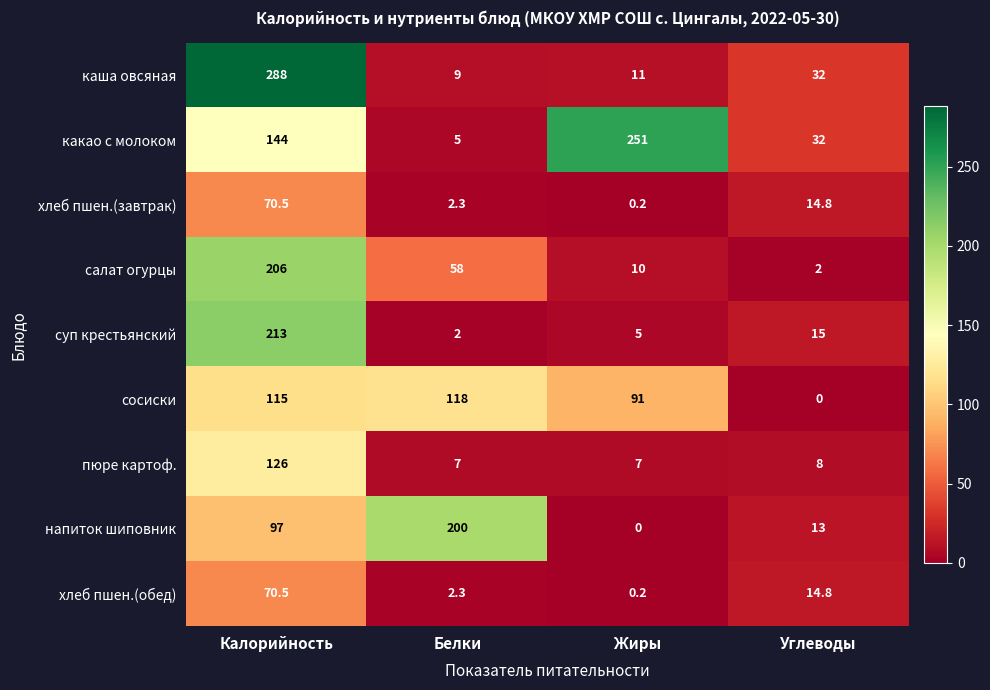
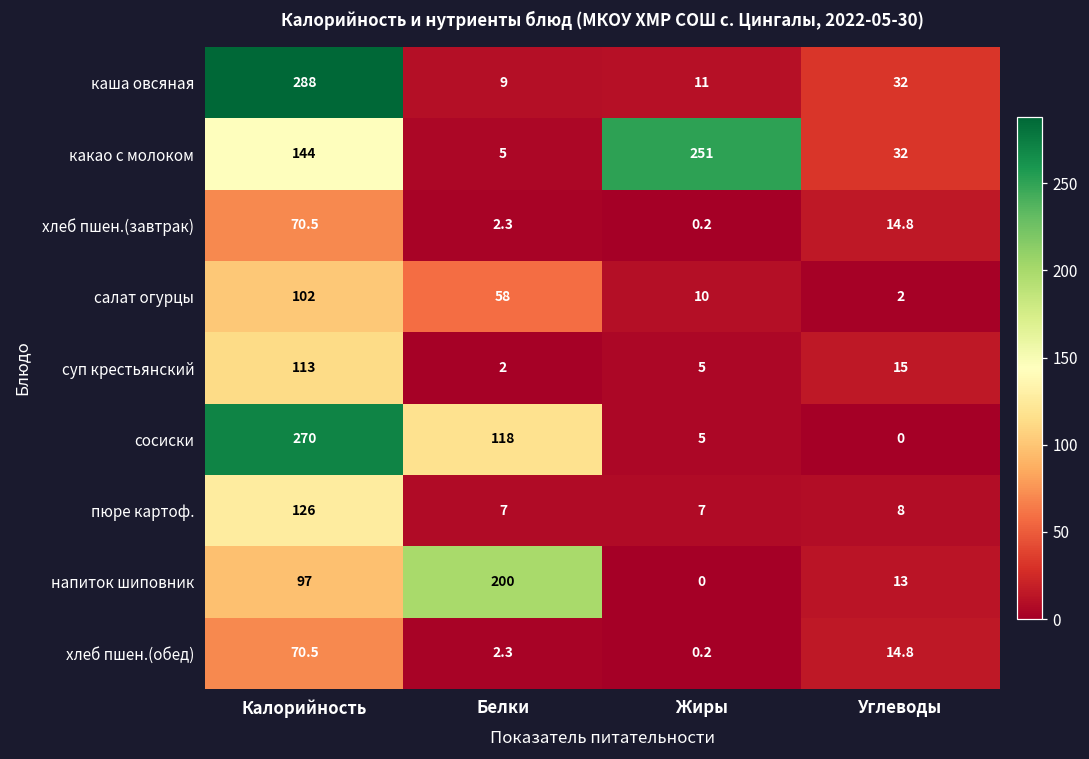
  {
    "каша овсяная": {
      "Калорийность": 288,
      "Белки": 9,
      "Жиры": 11,
      "Углеводы": 32
    },
    "какао с молоком": {
      "Калорийность": 144,
      "Белки": 5,
      "Жиры": 251,
      "Углеводы": 32
    },
    "хлеб пшен.(завтрак)": {
      "Калорийность": 70.5,
      "Белки": 2.3,
      "Жиры": 0.2,
      "Углеводы": 14.8
    },
    "салат огурцы": {
-     "Калорийность": 206,
+     "Калорийность": 102,
      "Белки": 58,
      "Жиры": 10,
      "Углеводы": 2
    },
    "суп крестьянский": {
-     "Калорийность": 213,
+     "Калорийность": 113,
      "Белки": 2,
      "Жиры": 5,
      "Углеводы": 15
    },
    "сосиски": {
-     "Калорийность": 115,
+     "Калорийность": 270,
      "Белки": 118,
-     "Жиры": 91,
+     "Жиры": 5,
      "Углеводы": 0
    },
    "пюре картоф.": {
      "Калорийность": 126,
      "Белки": 7,
      "Жиры": 7,
      "Углеводы": 8
    },
    "напиток шиповник": {
      "Калорийность": 97,
      "Белки": 200,
      "Жиры": 0,
      "Углеводы": 13
    },
    "хлеб пшен.(обед)": {
      "Калорийность": 70.5,
      "Белки": 2.3,
      "Жиры": 0.2,
      "Углеводы": 14.8
    }
  }
